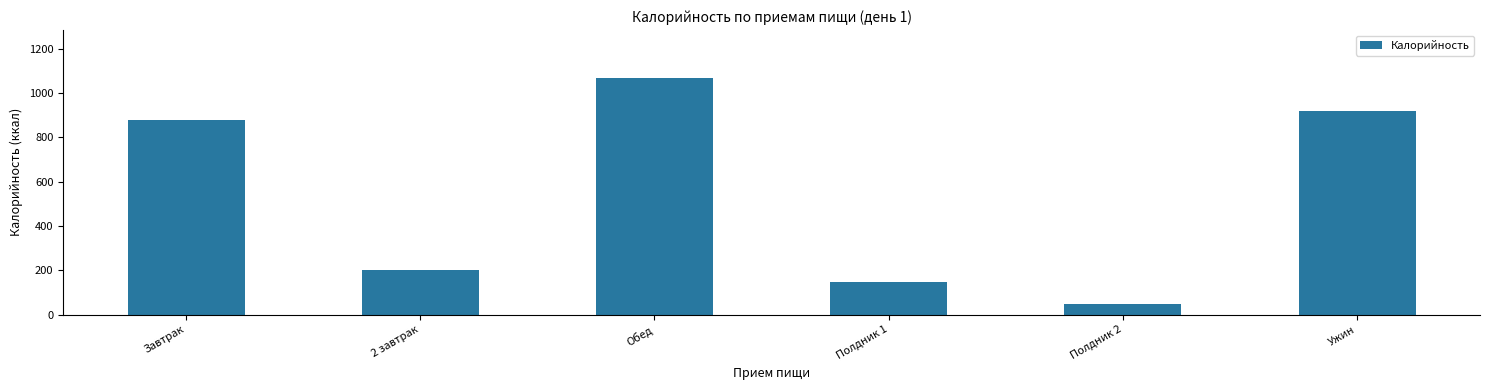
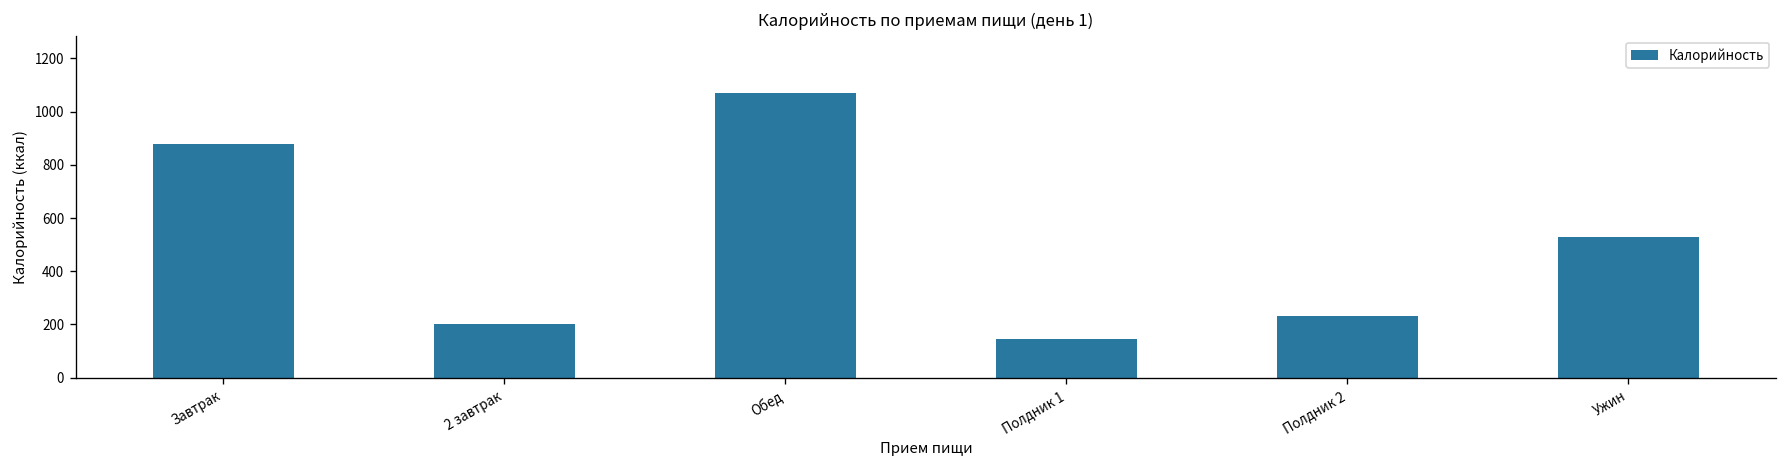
  {
    "Завтрак": 880,
    "2 завтрак": 200,
    "Обед": 1070,
    "Полдник 1": 150,
-   "Полдник 2": 50,
-   "Ужин": 920
+   "Полдник 2": 230,
+   "Ужин": 530
  }
